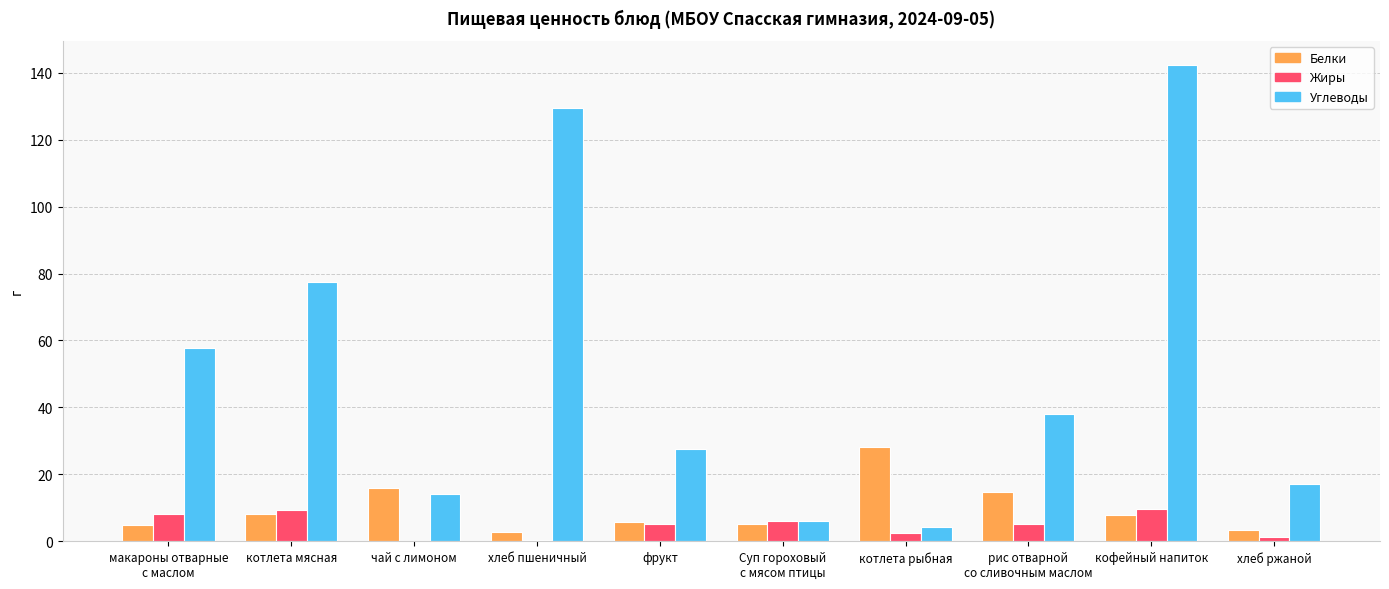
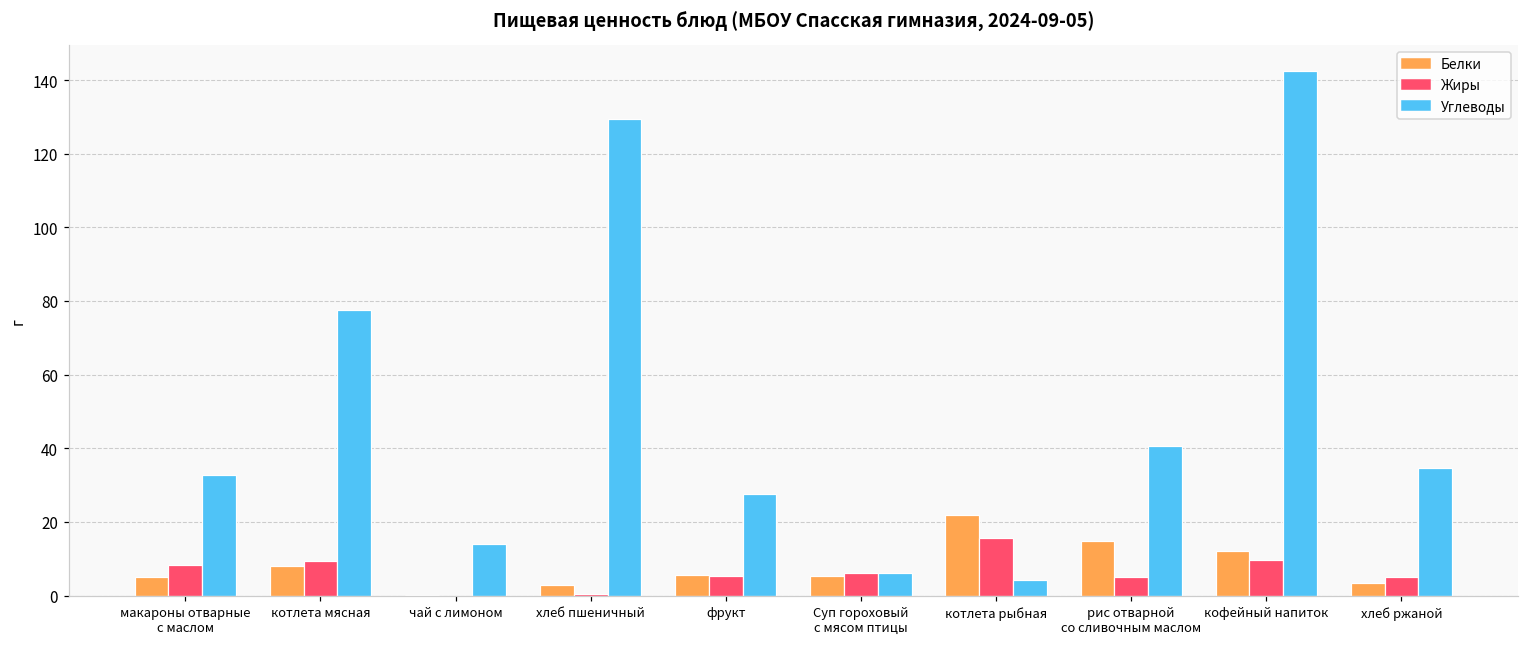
  {
    "Белки": {
      "макароны отварные с маслом": 5,
      "котлета мясная": 8,
-     "чай с лимоном": 16,
+     "чай с лимоном": 0,
      "хлеб пшеничный": 3,
      "фрукт": 6,
      "Суп гороховый с мясом птицы": 5,
-     "котлета рыбная": 28,
+     "котлета рыбная": 22,
      "рис отварной со сливочным маслом": 15,
-     "кофейный напиток": 8,
+     "кофейный напиток": 12,
      "хлеб ржаной": 3
    },
    "Жиры": {
      "макароны отварные с маслом": 8,
      "котлета мясная": 9,
      "чай с лимоном": 0,
      "фрукт": 5,
      "Суп гороховый с мясом птицы": 6,
-     "котлета рыбная": 3,
+     "котлета рыбная": 16,
      "рис отварной со сливочным маслом": 5,
      "кофейный напиток": 10,
-     "хлеб ржаной": 1
+     "хлеб ржаной": 5
    },
    "Углеводы": {
-     "макароны отварные с маслом": 58,
+     "макароны отварные с маслом": 33,
      "котлета мясная": 77,
      "чай с лимоном": 14,
      "хлеб пшеничный": 129,
      "фрукт": 28,
      "Суп гороховый с мясом птицы": 6,
      "котлета рыбная": 4,
-     "рис отварной со сливочным маслом": 38,
+     "рис отварной со сливочным маслом": 41,
      "кофейный напиток": 142,
-     "хлеб ржаной": 17
+     "хлеб ржаной": 35
    }
  }
